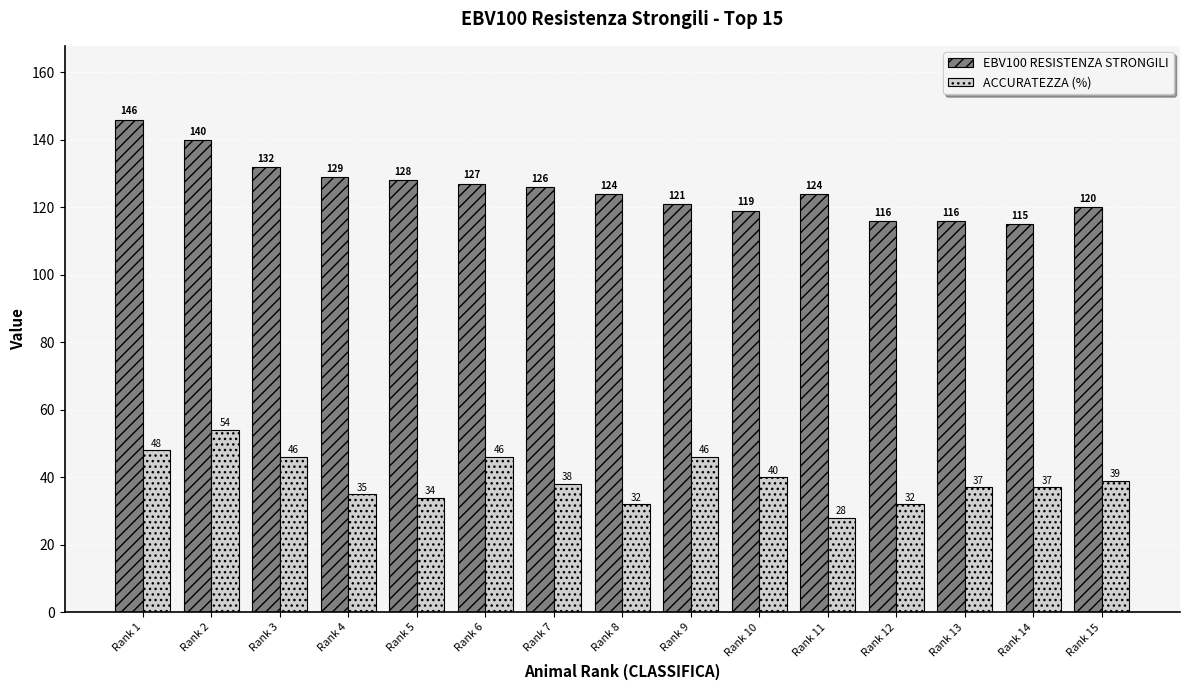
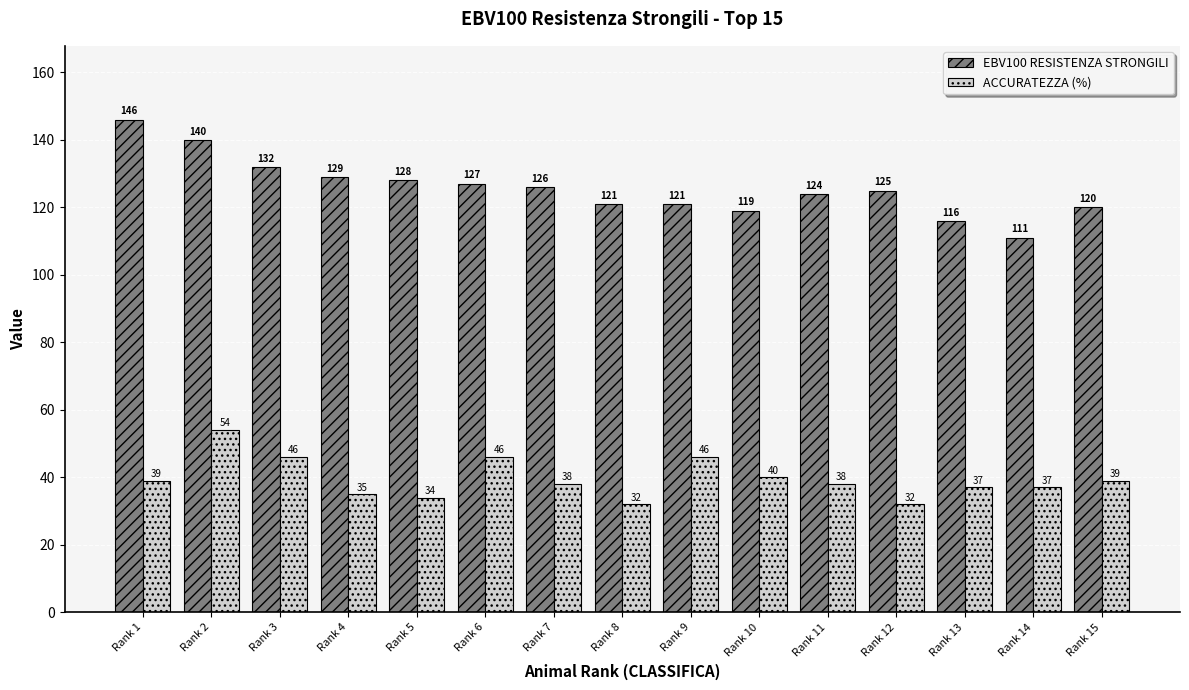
  {
    "EBV100 RESISTENZA STRONGILI": {
      "Rank 1": 146,
      "Rank 2": 140,
      "Rank 3": 132,
      "Rank 4": 129,
      "Rank 5": 128,
      "Rank 6": 127,
      "Rank 7": 126,
-     "Rank 8": 124,
+     "Rank 8": 121,
      "Rank 9": 121,
      "Rank 10": 119,
      "Rank 11": 124,
-     "Rank 12": 116,
+     "Rank 12": 125,
      "Rank 13": 116,
-     "Rank 14": 115,
+     "Rank 14": 111,
      "Rank 15": 120
    },
    "ACCURATEZZA (%)": {
-     "Rank 1": 48,
+     "Rank 1": 39,
      "Rank 2": 54,
      "Rank 3": 46,
      "Rank 4": 35,
      "Rank 5": 34,
      "Rank 6": 46,
      "Rank 7": 38,
      "Rank 8": 32,
      "Rank 9": 46,
      "Rank 10": 40,
-     "Rank 11": 28,
+     "Rank 11": 38,
      "Rank 12": 32,
      "Rank 13": 37,
      "Rank 14": 37,
      "Rank 15": 39
    }
  }
